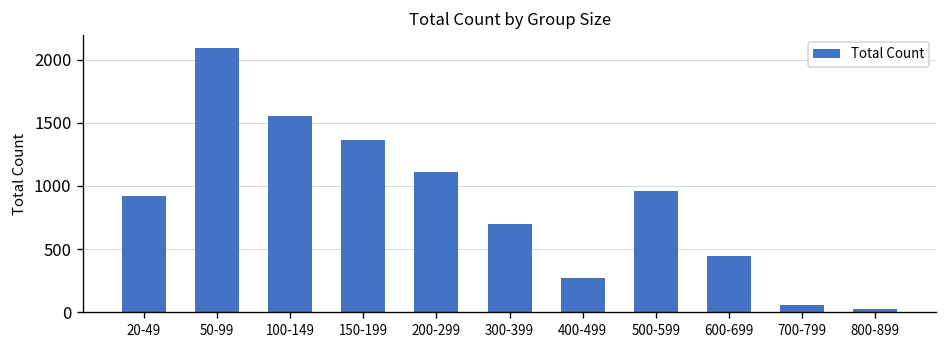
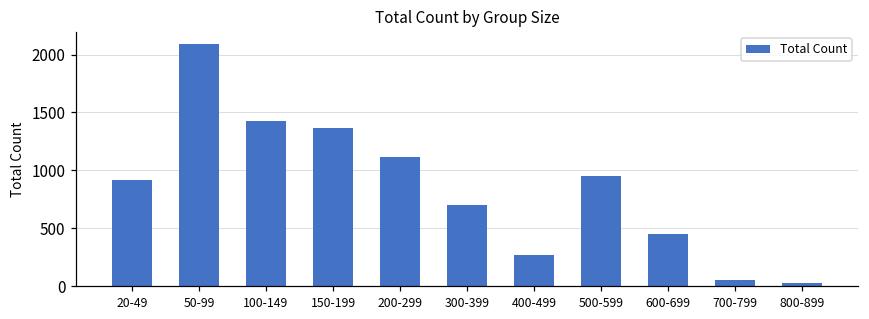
  {
    "20-49": 920,
    "50-99": 2090,
-   "100-149": 1550,
+   "100-149": 1430,
    "150-199": 1370,
    "200-299": 1110,
    "300-399": 700,
    "400-499": 270,
    "500-599": 960,
    "600-699": 450,
    "700-799": 60,
    "800-899": 30
  }
